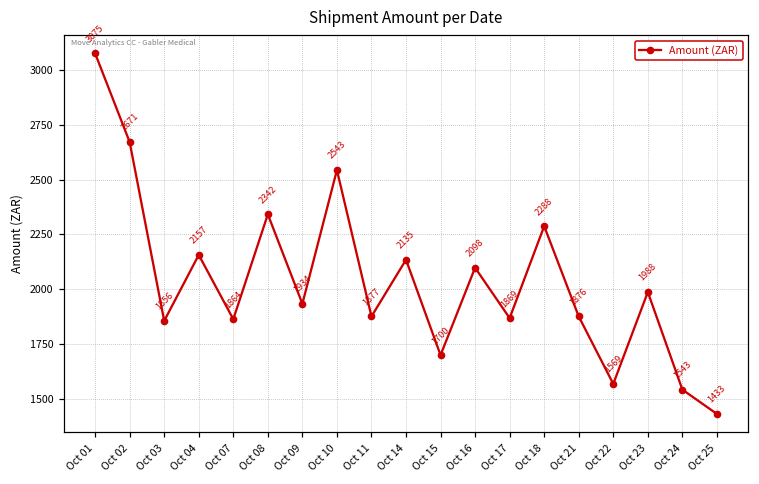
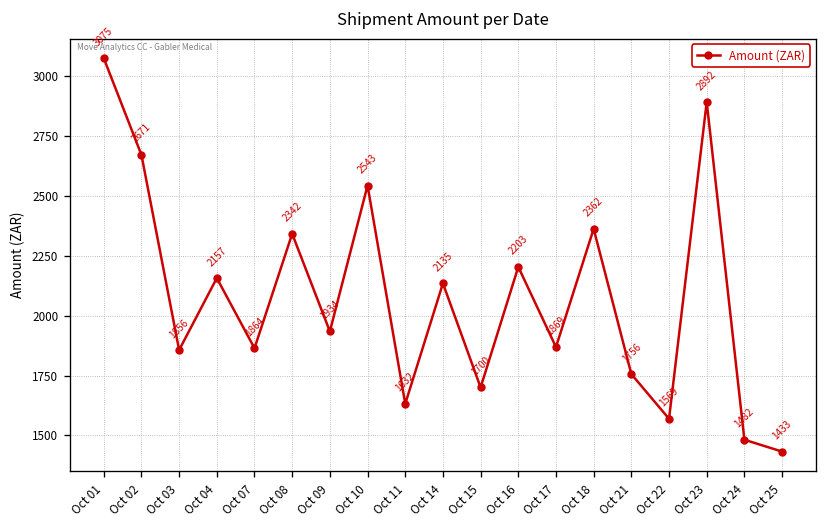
  {
    "Oct 02": 2671,
    "Oct 03": 1856,
    "Oct 04": 2157,
    "Oct 07": 1864,
    "Oct 08": 2342,
    "Oct 09": 1934,
    "Oct 10": 2543,
-   "Oct 11": 1877,
+   "Oct 11": 1632,
    "Oct 14": 2135,
    "Oct 15": 1700,
-   "Oct 16": 2098,
+   "Oct 16": 2203,
    "Oct 17": 1869,
-   "Oct 18": 2288,
-   "Oct 21": 1876,
+   "Oct 18": 2362,
+   "Oct 21": 1756,
    "Oct 22": 1569,
-   "Oct 23": 1988,
-   "Oct 24": 1543,
+   "Oct 23": 2892,
+   "Oct 24": 1482,
    "Oct 25": 1433
  }
